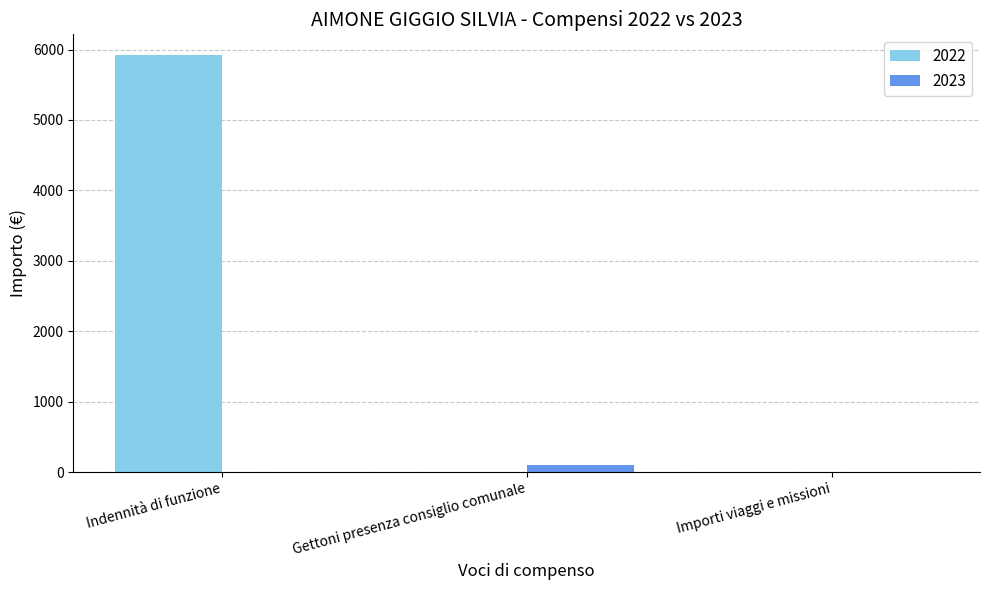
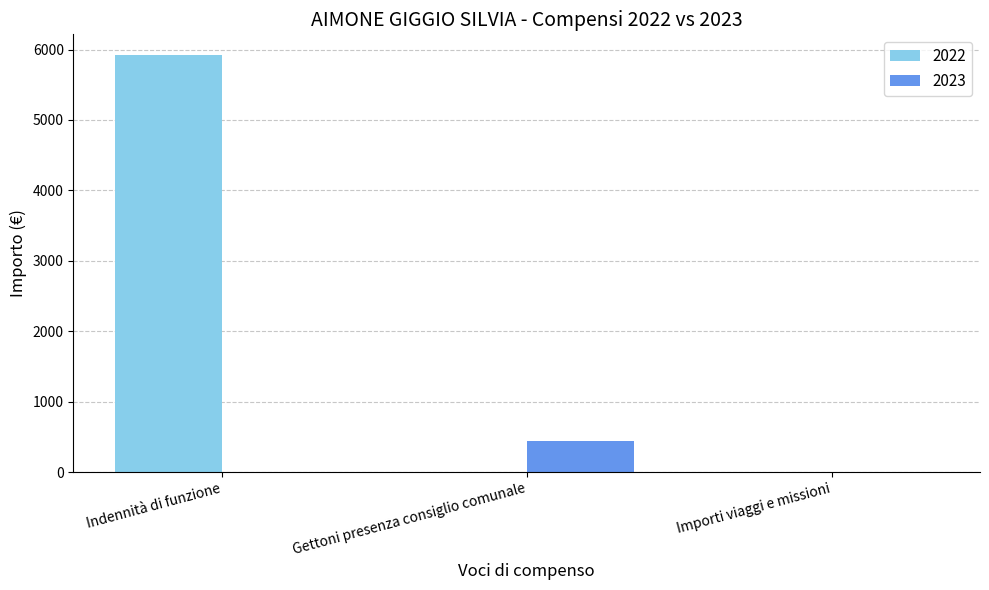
  {
    "2022": {
      "Indennità di funzione": 5900,
      "Gettoni presenza consiglio comunale": 0,
      "Importi viaggi e missioni": 0
    },
    "2023": {
      "Indennità di funzione": 0,
-     "Gettoni presenza consiglio comunale": 100,
+     "Gettoni presenza consiglio comunale": 400,
      "Importi viaggi e missioni": 0
    }
  }
